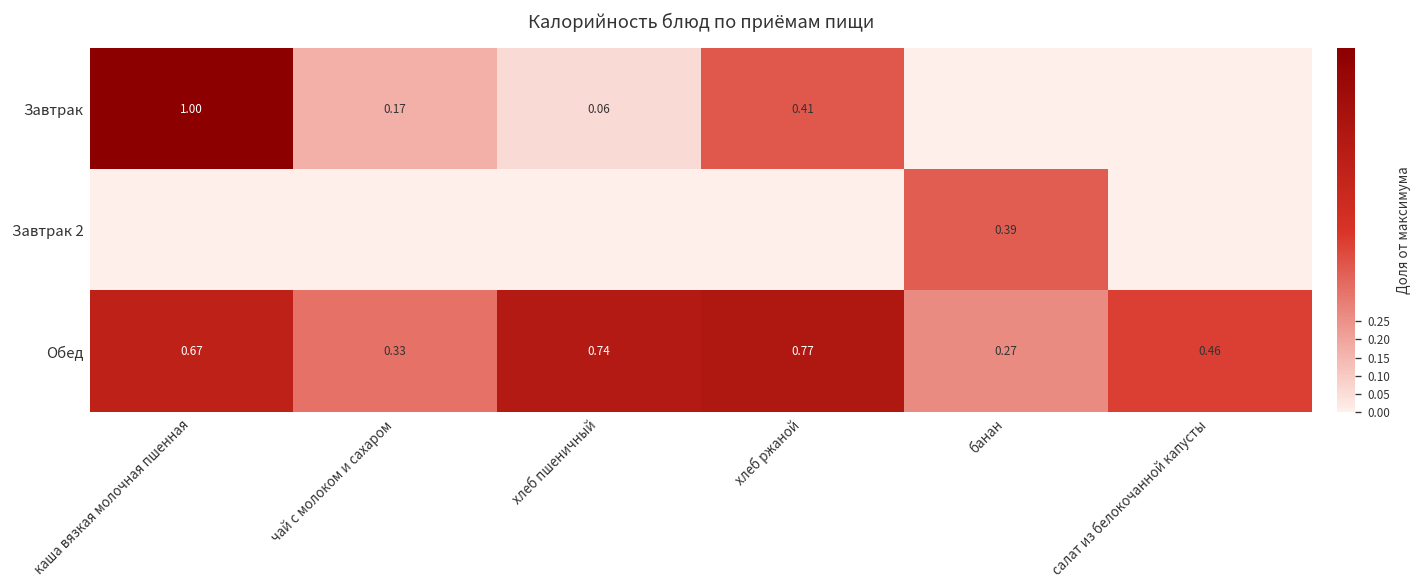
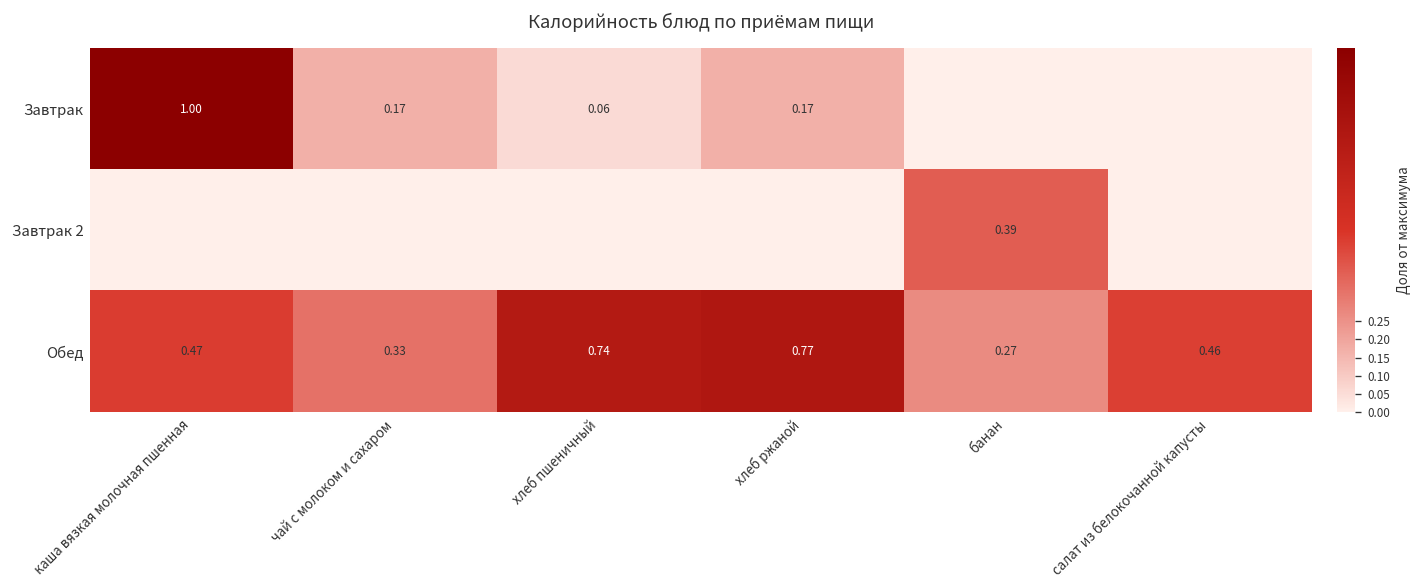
  {
    "Завтрак": {
      "каша вязкая молочная пшенная": 1.00,
      "чай с молоком и сахаром": 0.17,
      "хлеб пшеничный": 0.06,
-     "хлеб ржаной": 0.41
+     "хлеб ржаной": 0.17
    },
    "Завтрак 2": {
      "банан": 0.39
    },
    "Обед": {
-     "каша вязкая молочная пшенная": 0.67,
+     "каша вязкая молочная пшенная": 0.47,
      "чай с молоком и сахаром": 0.33,
      "хлеб пшеничный": 0.74,
      "хлеб ржаной": 0.77,
      "банан": 0.27,
      "салат из белокочанной капусты": 0.46
    }
  }
